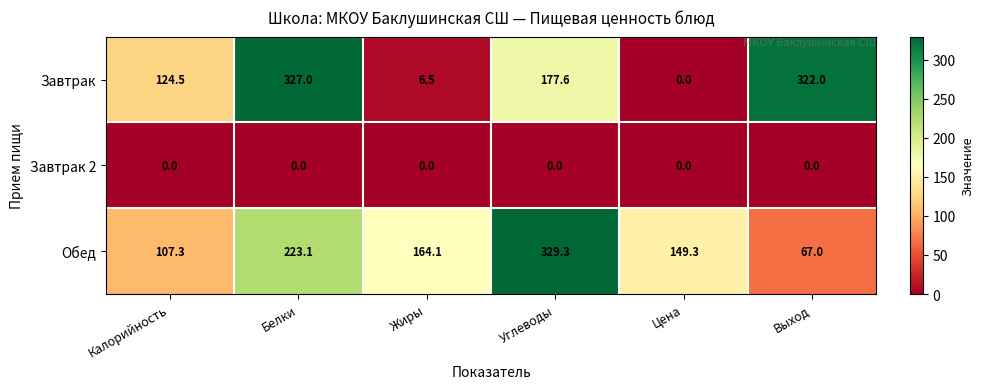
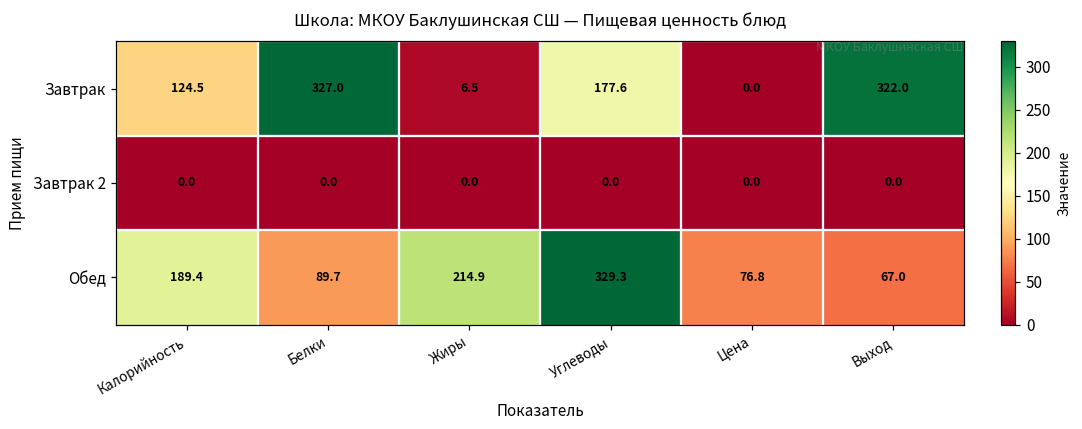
  {
    "Завтрак": {
      "Калорийность": 124.5,
      "Белки": 327.0,
      "Жиры": 6.5,
      "Углеводы": 177.6,
      "Цена": 0.0
    },
    "Завтрак 2": {
      "Калорийность": 0.0,
      "Белки": 0.0,
      "Жиры": 0.0,
      "Углеводы": 0.0,
      "Цена": 0.0,
      "Выход": 0.0
    },
    "Обед": {
-     "Калорийность": 107.3,
-     "Белки": 223.1,
-     "Жиры": 164.1,
+     "Калорийность": 189.4,
+     "Белки": 89.7,
+     "Жиры": 214.9,
      "Углеводы": 329.3,
-     "Цена": 149.3,
+     "Цена": 76.8,
      "Выход": 67.0
    }
  }
